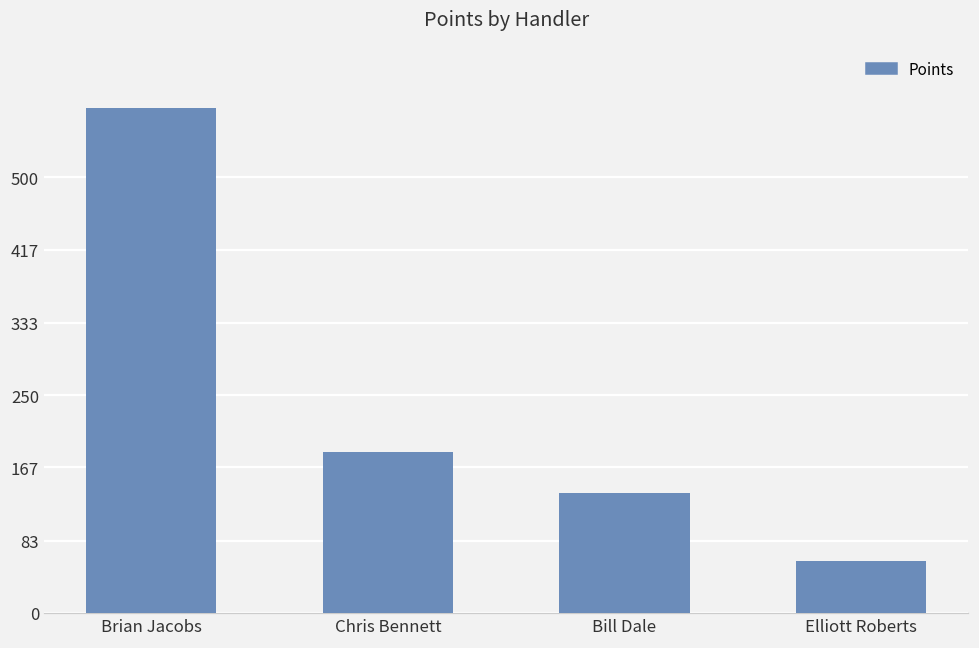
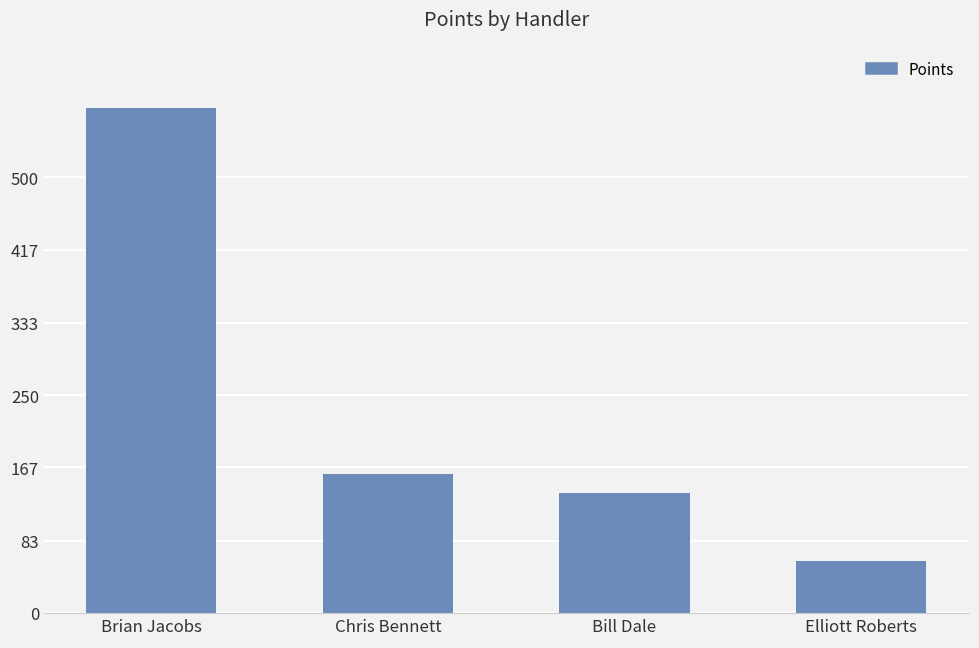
  {
    "Brian Jacobs": 580,
-   "Chris Bennett": 190,
+   "Chris Bennett": 160,
    "Bill Dale": 140,
    "Elliott Roberts": 60
  }
